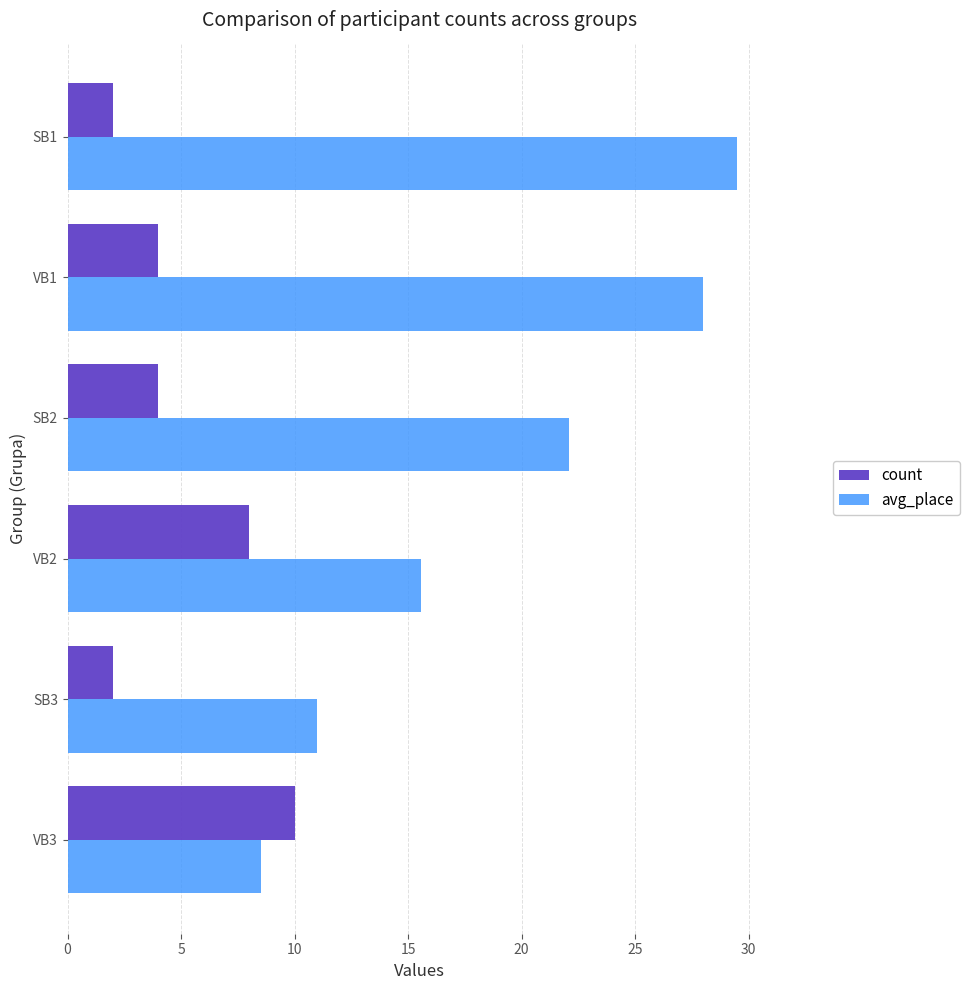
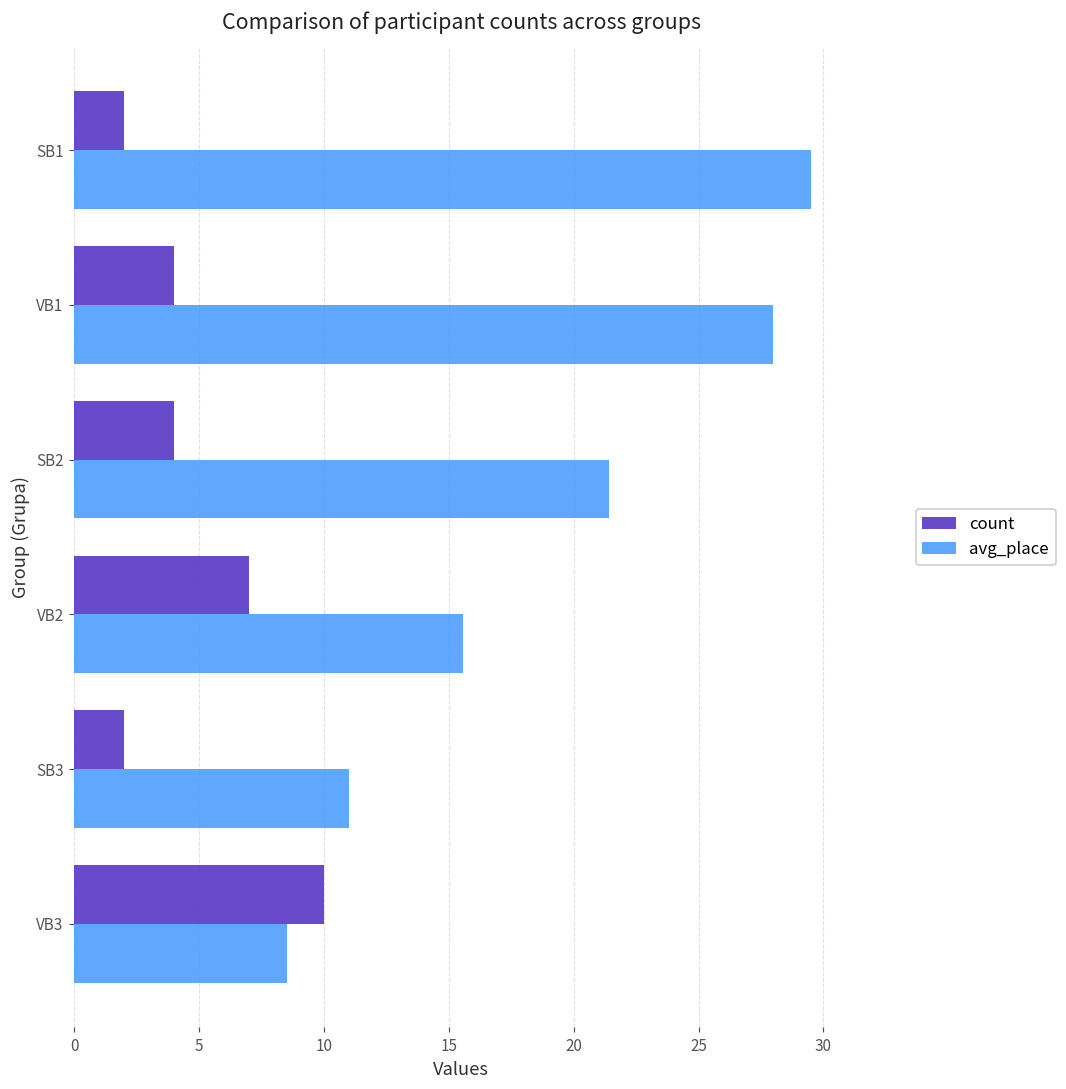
  {
    "count": {
      "SB1": 2,
      "VB1": 4,
      "SB2": 4,
-     "VB2": 8,
+     "VB2": 7,
      "SB3": 2,
      "VB3": 10
    },
    "avg_place": {
      "SB1": 29.5,
      "VB1": 28.0,
-     "SB2": 22.1,
+     "SB2": 21.4,
      "VB2": 15.6,
      "SB3": 11.0,
      "VB3": 8.5
    }
  }
